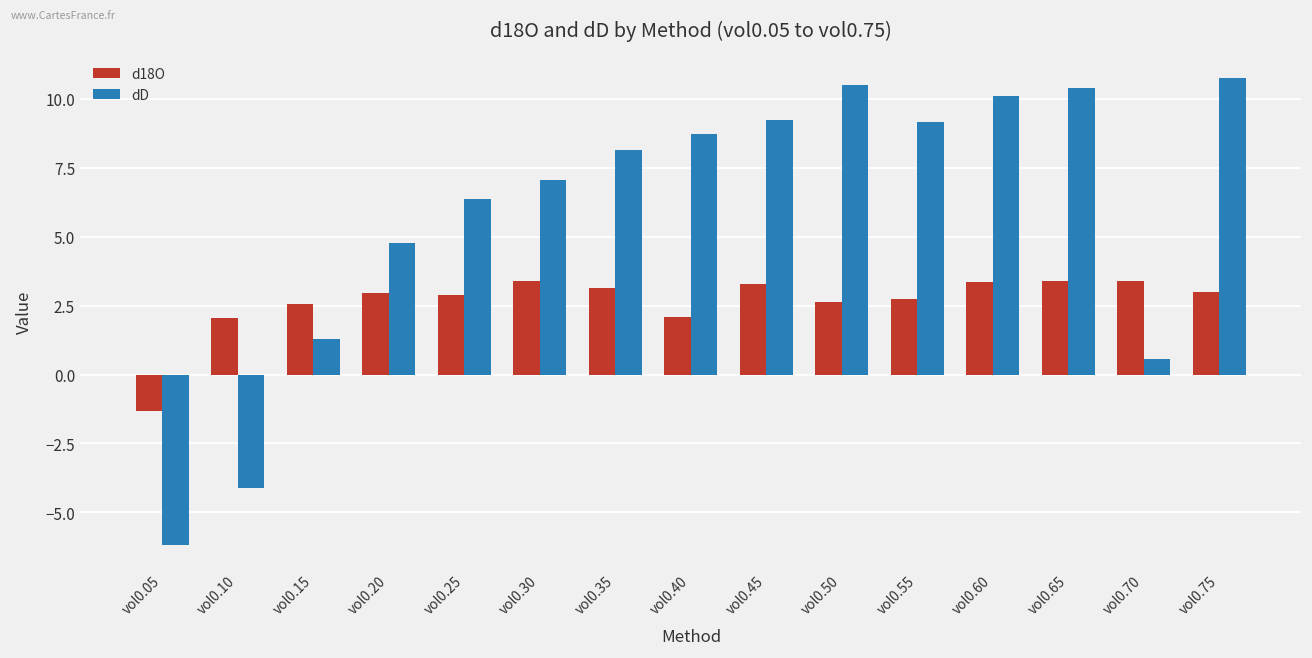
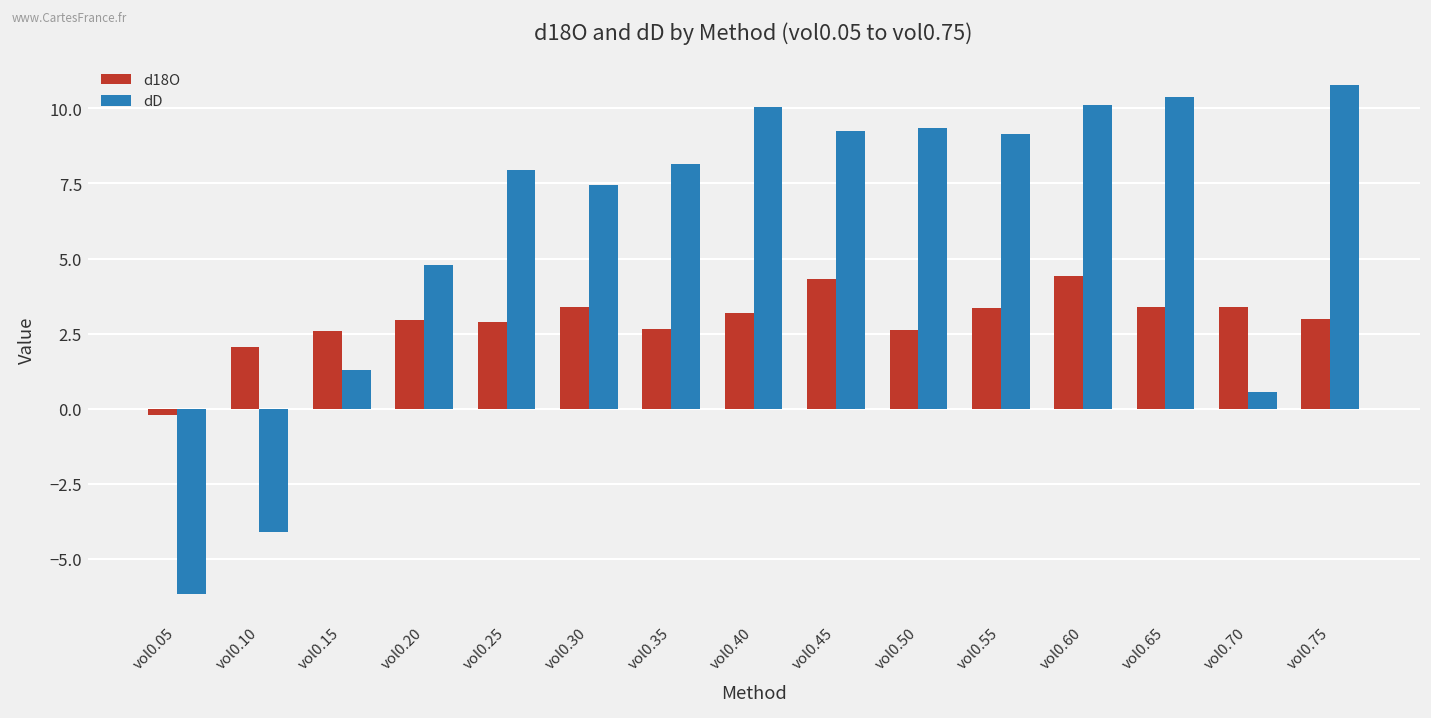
  {
    "d18O": {
-     "vol0.05": -1.3,
+     "vol0.05": -0.2,
      "vol0.10": 2.1,
      "vol0.15": 2.6,
      "vol0.20": 3.0,
      "vol0.25": 2.9,
      "vol0.30": 3.4,
-     "vol0.35": 3.1,
-     "vol0.40": 2.1,
-     "vol0.45": 3.3,
+     "vol0.35": 2.6,
+     "vol0.40": 3.2,
+     "vol0.45": 4.3,
      "vol0.50": 2.6,
-     "vol0.55": 2.7,
-     "vol0.60": 3.4,
+     "vol0.55": 3.4,
+     "vol0.60": 4.4,
      "vol0.65": 3.4,
      "vol0.70": 3.4,
      "vol0.75": 3.0
    },
    "dD": {
      "vol0.05": -6.2,
      "vol0.10": -4.1,
      "vol0.15": 1.3,
      "vol0.20": 4.8,
-     "vol0.25": 6.4,
-     "vol0.30": 7.1,
+     "vol0.25": 8.0,
+     "vol0.30": 7.5,
      "vol0.35": 8.2,
-     "vol0.40": 8.7,
+     "vol0.40": 10.0,
      "vol0.45": 9.2,
-     "vol0.50": 10.5,
+     "vol0.50": 9.4,
      "vol0.55": 9.2,
      "vol0.60": 10.1,
      "vol0.65": 10.4,
      "vol0.70": 0.6,
      "vol0.75": 10.8
    }
  }
